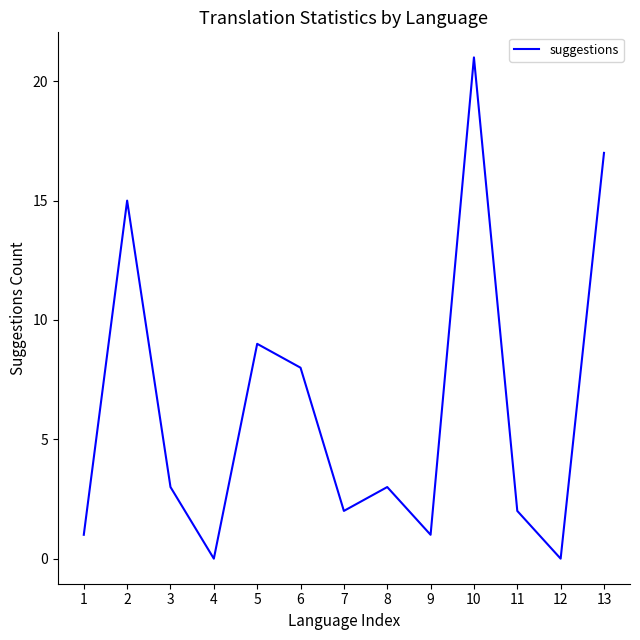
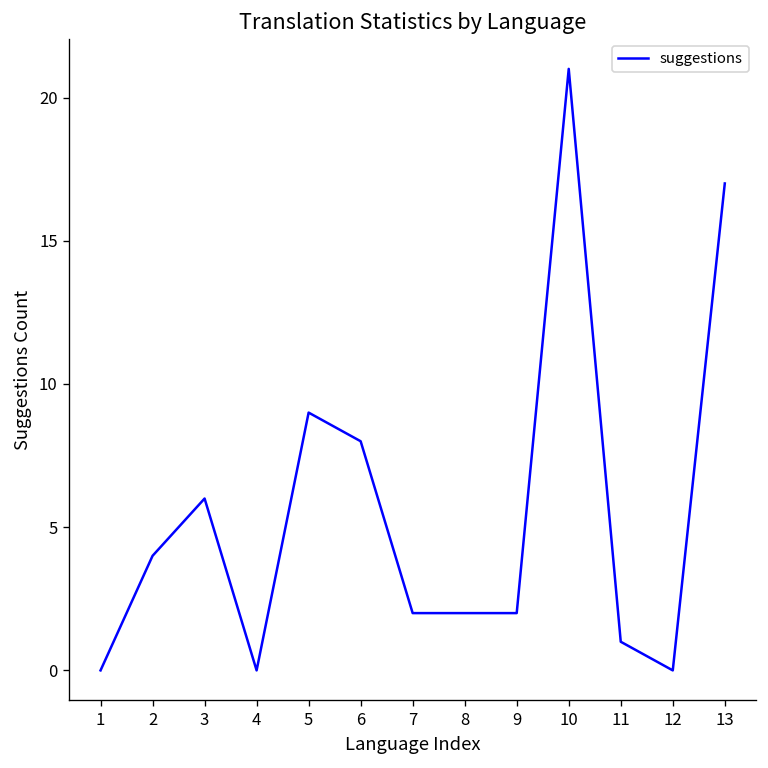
  {
-   "1": 1,
-   "2": 15,
-   "3": 3,
+   "1": 0,
+   "2": 4,
+   "3": 6,
    "4": 0,
    "5": 9,
    "6": 8,
    "7": 2,
-   "8": 3,
-   "9": 1,
+   "8": 2,
+   "9": 2,
    "10": 21,
-   "11": 2,
+   "11": 1,
    "12": 0,
    "13": 17
  }
